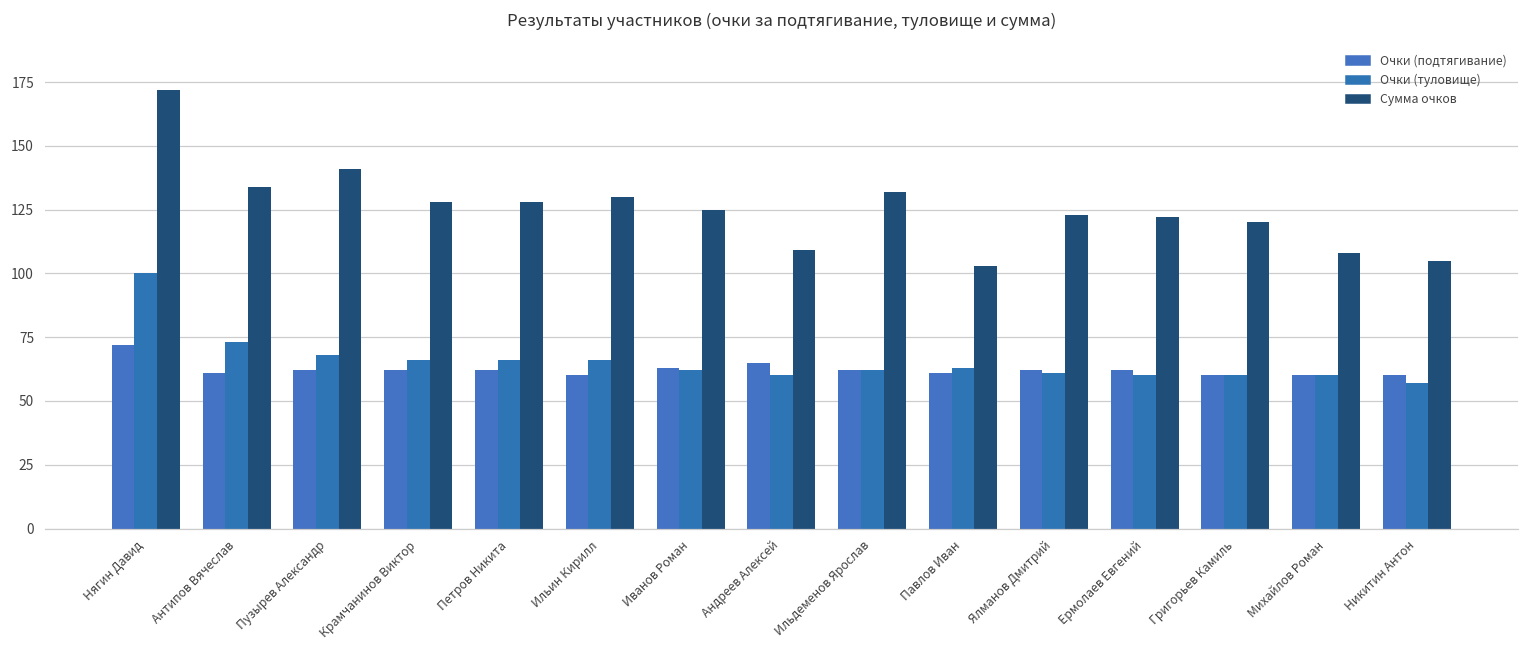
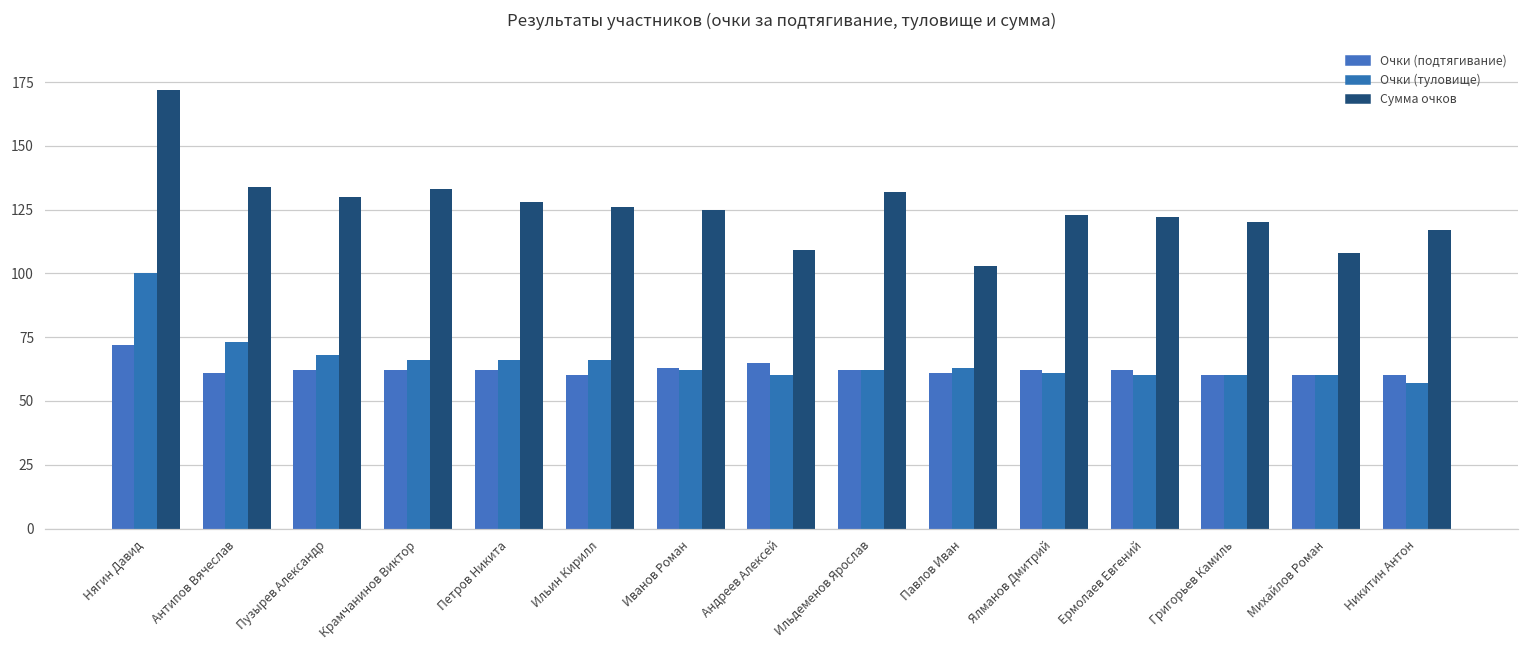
  {
    "Сумма очков": {
      "Нягин Давид": 172,
      "Антипов Вячеслав": 134,
-     "Пузырев Александр": 141,
-     "Крамчанинов Виктор": 128,
+     "Пузырев Александр": 130,
+     "Крамчанинов Виктор": 133,
      "Петров Никита": 128,
-     "Ильин Кирилл": 130,
+     "Ильин Кирилл": 126,
      "Иванов Роман": 125,
      "Андреев Алексей": 109,
      "Ильдеменов Ярослав": 132,
      "Павлов Иван": 103,
      "Ялманов Дмитрий": 123,
      "Ермолаев Евгений": 122,
      "Григорьев Камиль": 120,
      "Михайлов Роман": 108,
-     "Никитин Антон": 105
+     "Никитин Антон": 117
    }
  }
